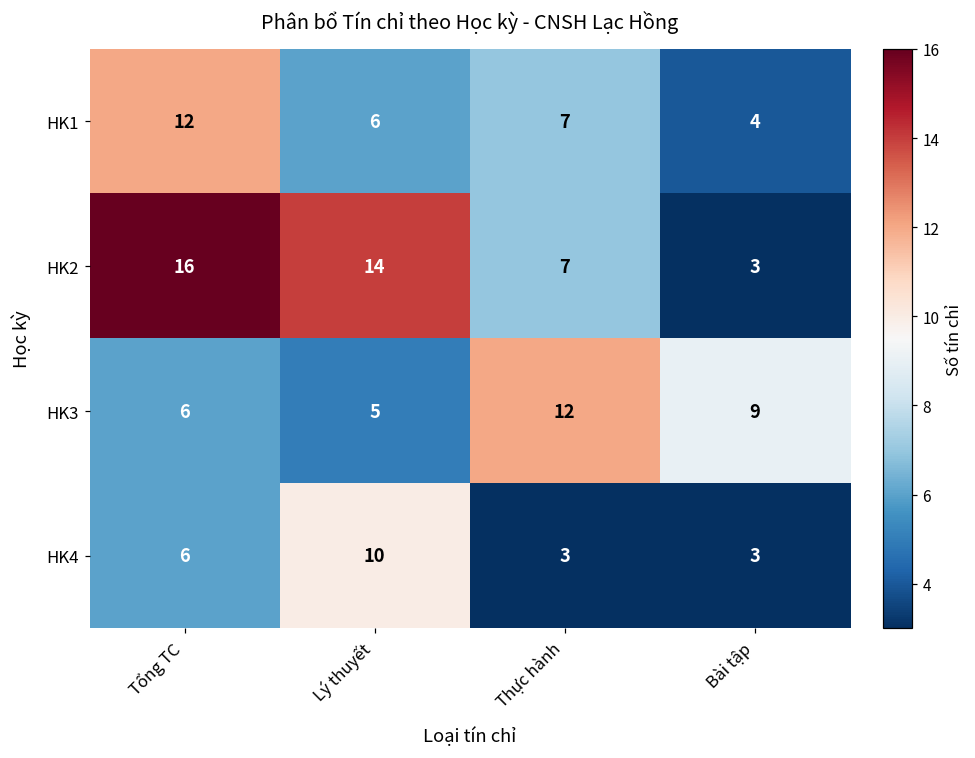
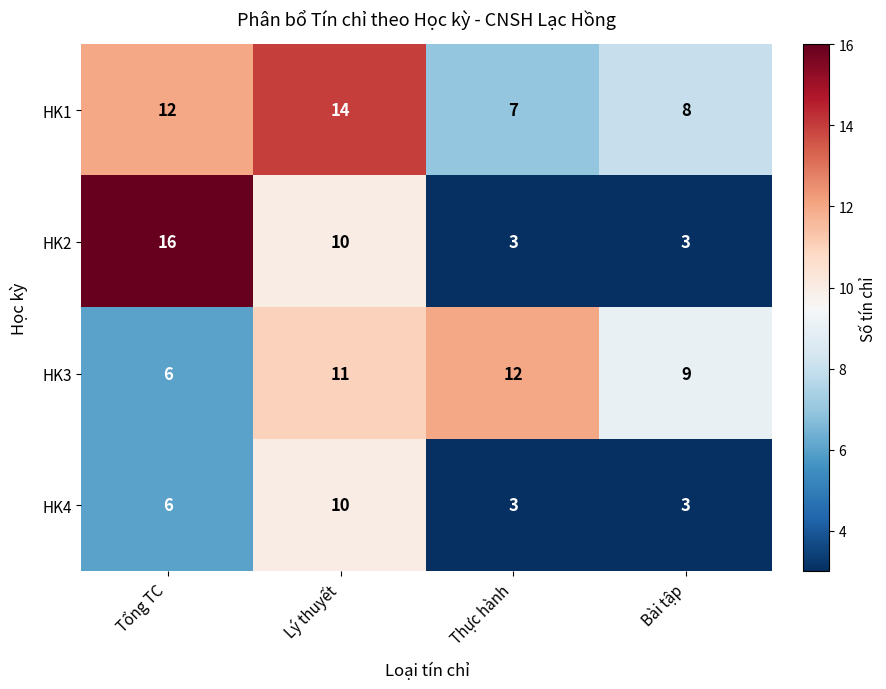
  {
    "HK1": {
      "Tổng TC": 12,
-     "Lý thuyết": 6,
+     "Lý thuyết": 14,
      "Thực hành": 7,
-     "Bài tập": 4
+     "Bài tập": 8
    },
    "HK2": {
      "Tổng TC": 16,
-     "Lý thuyết": 14,
-     "Thực hành": 7,
+     "Lý thuyết": 10,
+     "Thực hành": 3,
      "Bài tập": 3
    },
    "HK3": {
      "Tổng TC": 6,
-     "Lý thuyết": 5,
+     "Lý thuyết": 11,
      "Thực hành": 12,
      "Bài tập": 9
    },
    "HK4": {
      "Tổng TC": 6,
      "Lý thuyết": 10,
      "Thực hành": 3,
      "Bài tập": 3
    }
  }
